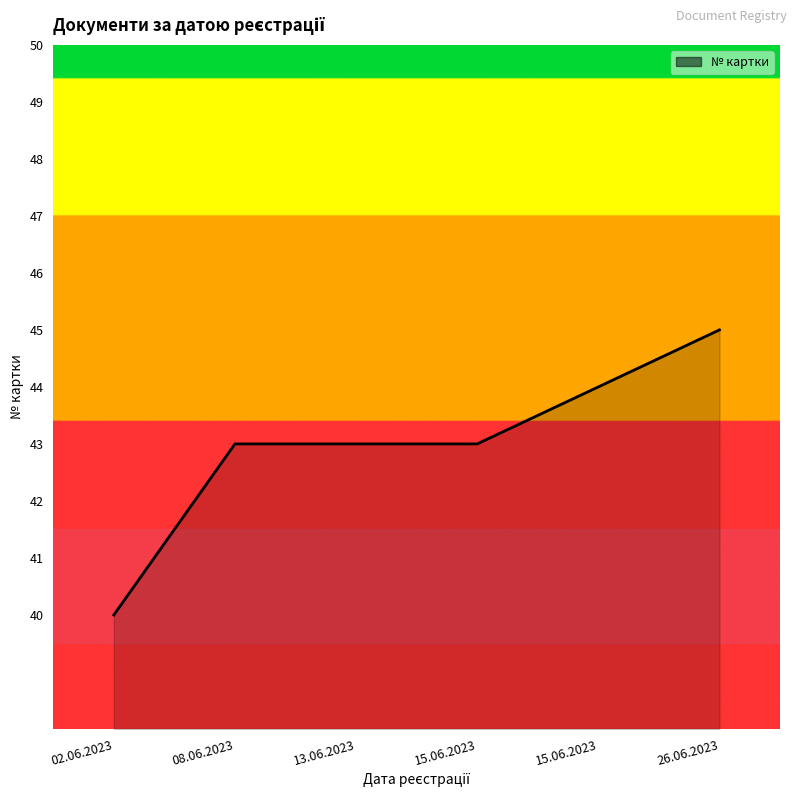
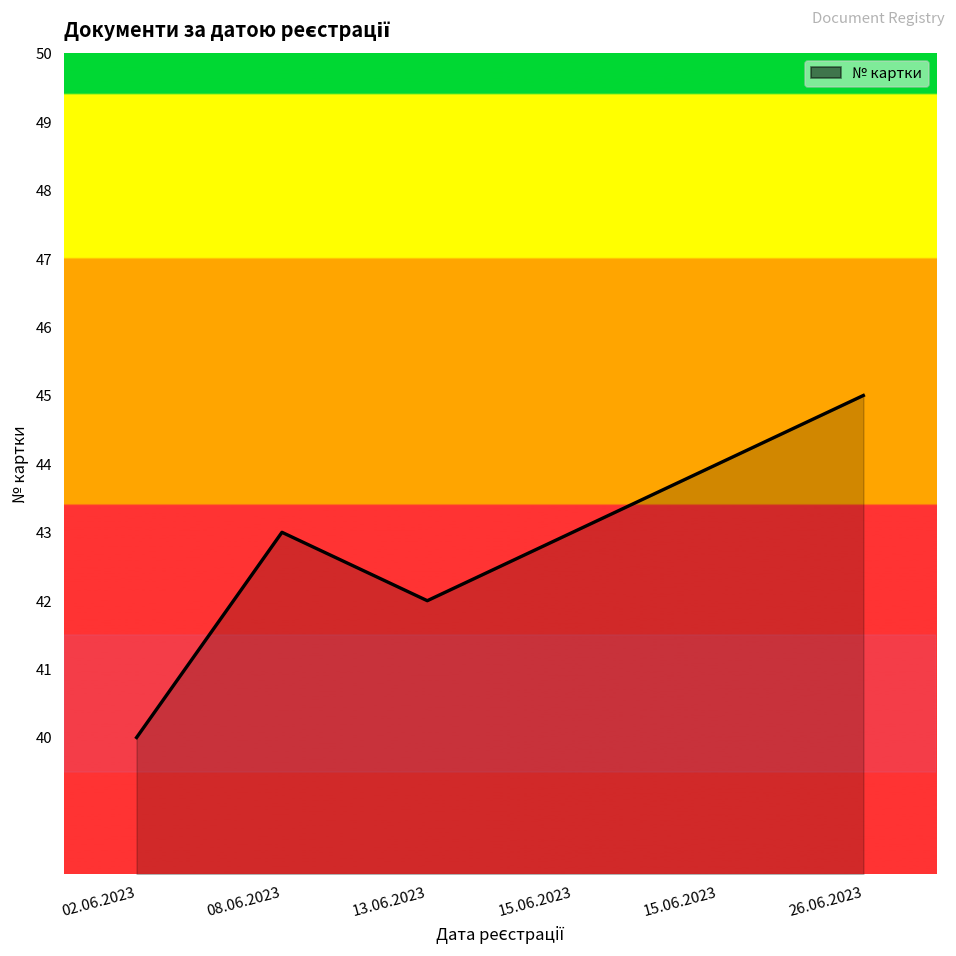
  {
    "02.06.2023": 40,
    "08.06.2023": 43,
-   "13.06.2023": 43,
+   "13.06.2023": 42,
    "26.06.2023": 45
  }
